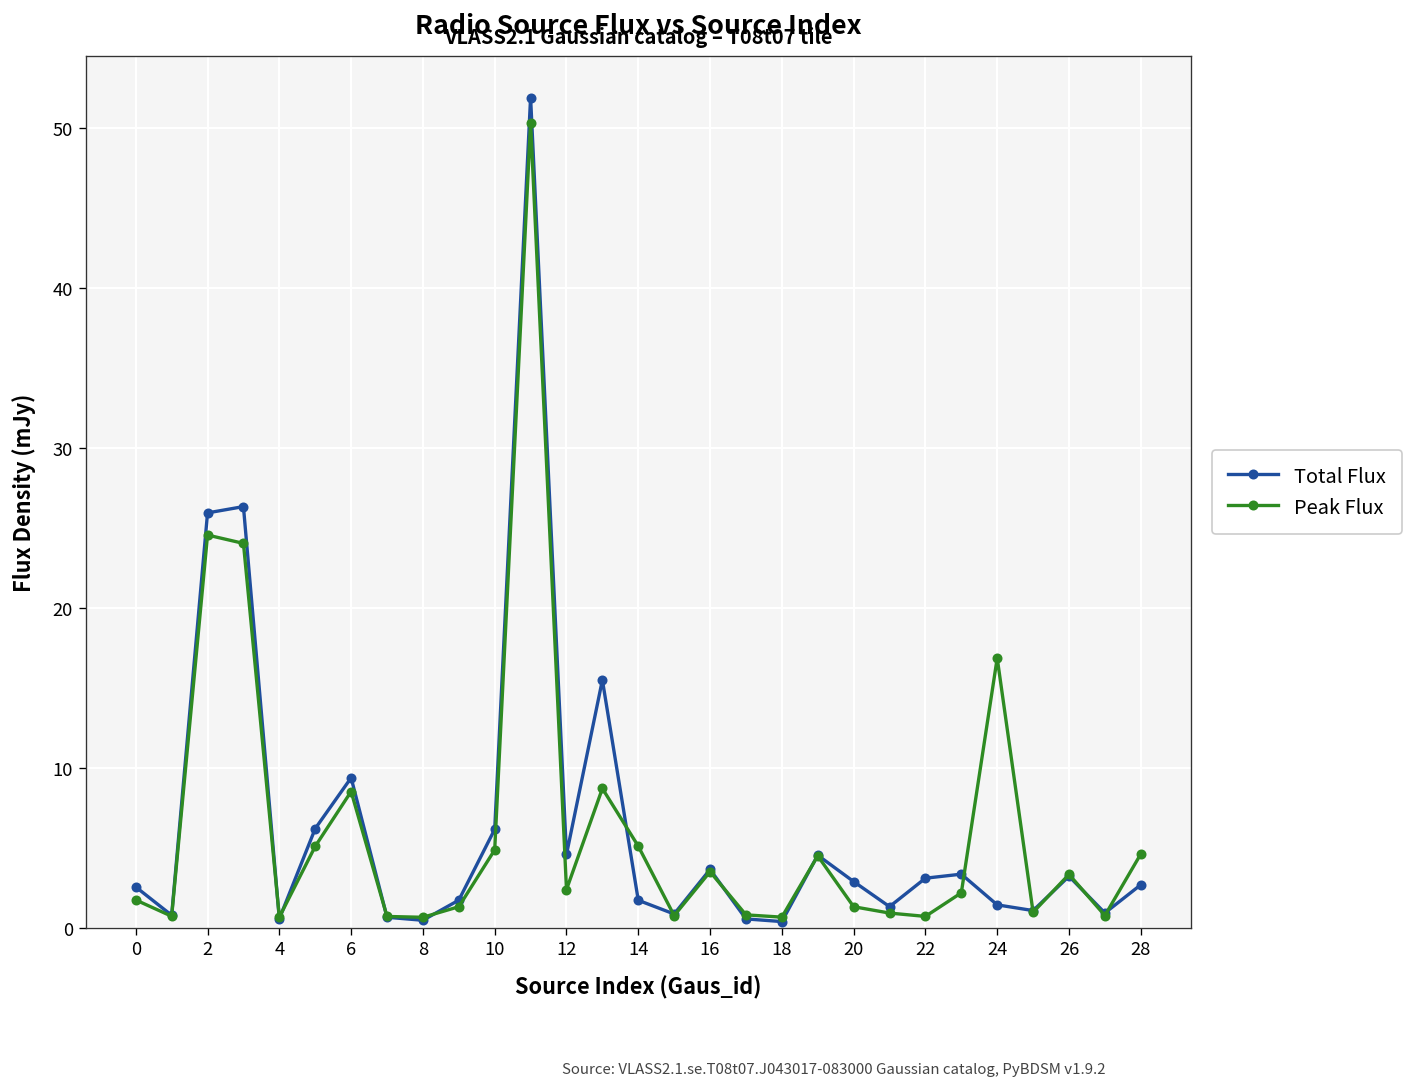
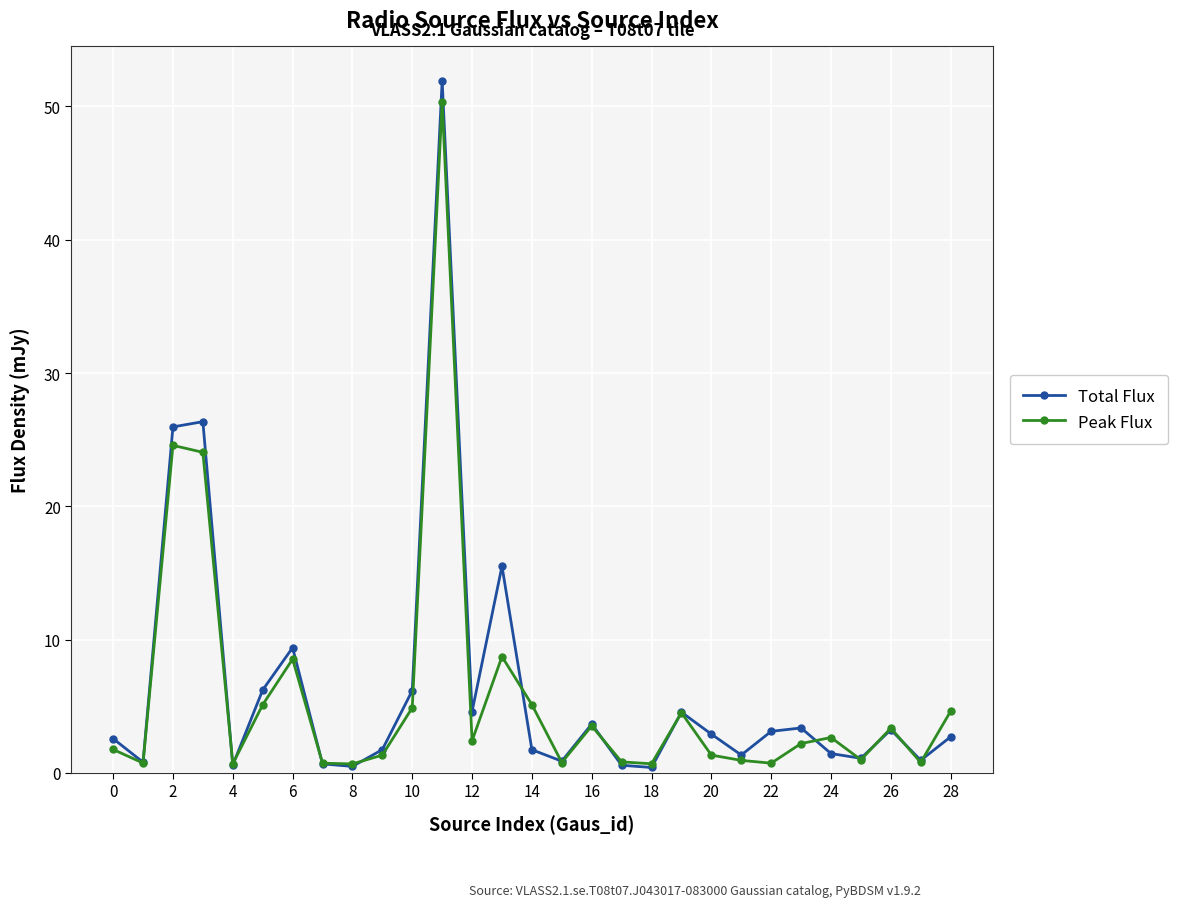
  {
    "Total Flux": {
      "0": 2.6,
      "2": 26.0,
      "6": 9.4,
      "10": 6.2,
      "12": 4.6,
      "14": 1.7,
      "18": 0.4,
      "20": 2.9,
      "22": 3.1,
      "24": 1.4,
      "28": 2.7
    },
    "Peak Flux": {
      "0": 1.8,
      "2": 24.6,
      "6": 8.5,
      "10": 4.9,
      "12": 2.4,
      "14": 5.1,
      "18": 0.7,
      "20": 1.3,
      "22": 0.7,
-     "24": 16.9,
+     "24": 2.7,
      "28": 4.6
    }
  }
